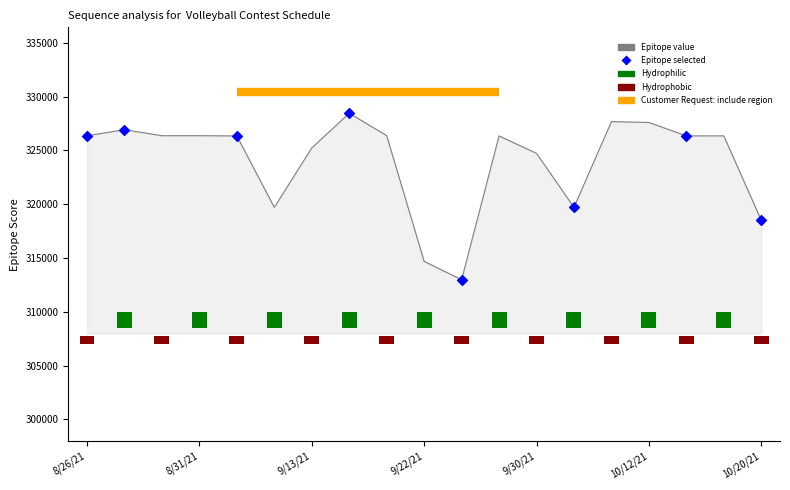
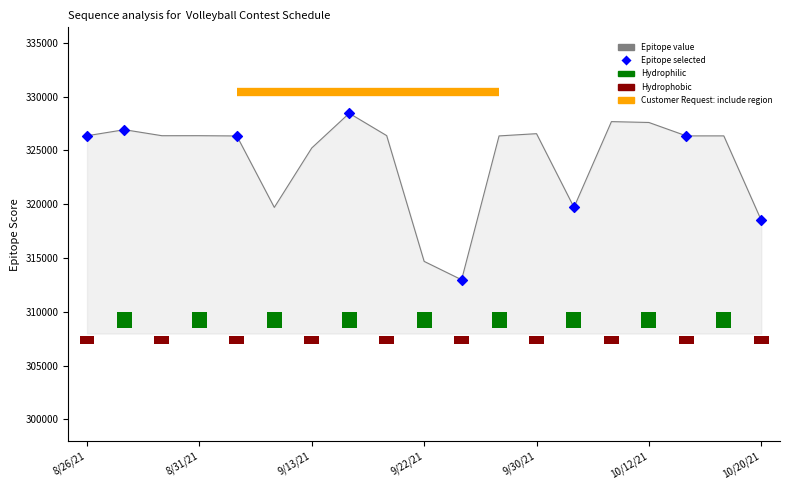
  {
    "Epitope value": {
      "9/13/21": 325200,
      "9/22/21": 314700,
-     "9/30/21": 324700,
+     "9/30/21": 326600,
      "10/12/21": 327600
    }
  }
